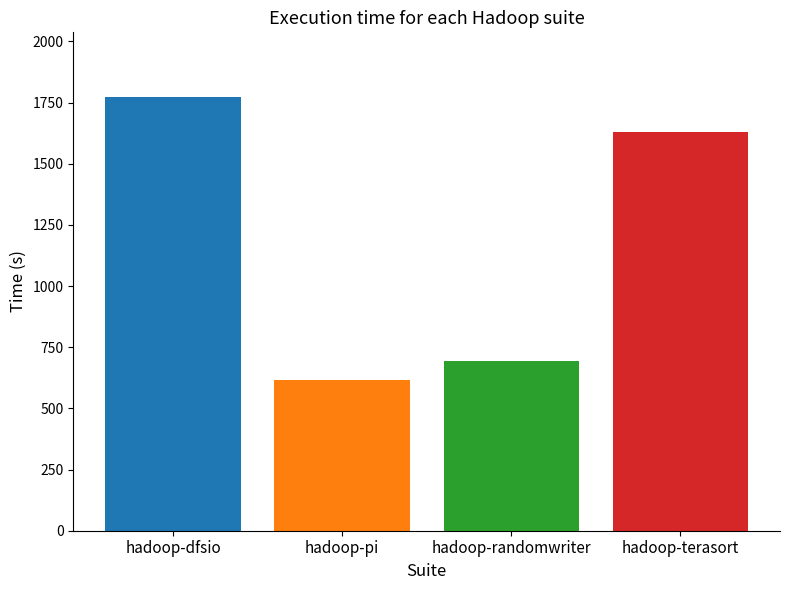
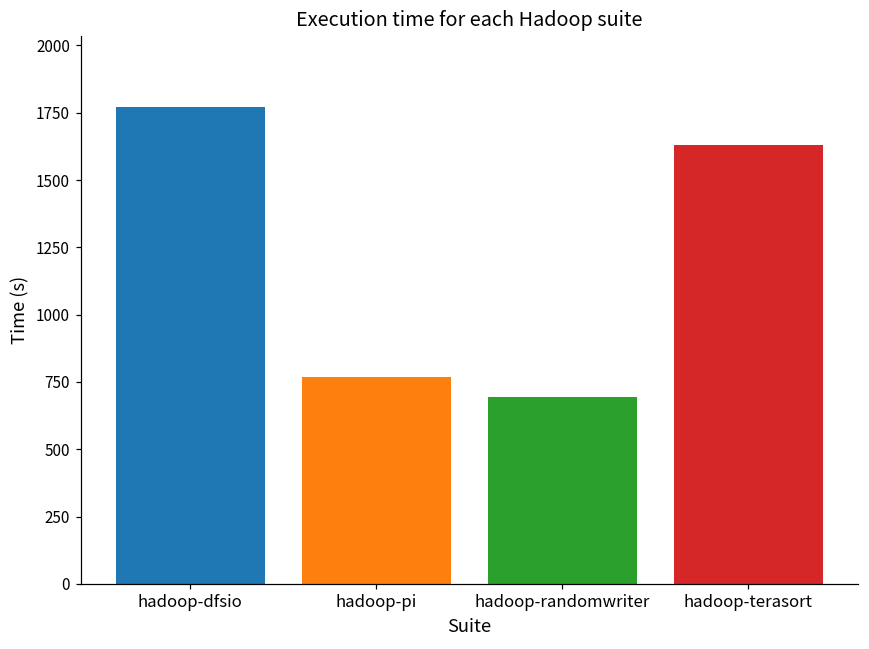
  {
    "hadoop-dfsio": 1770,
-   "hadoop-pi": 620,
+   "hadoop-pi": 770,
    "hadoop-randomwriter": 690,
    "hadoop-terasort": 1630
  }
